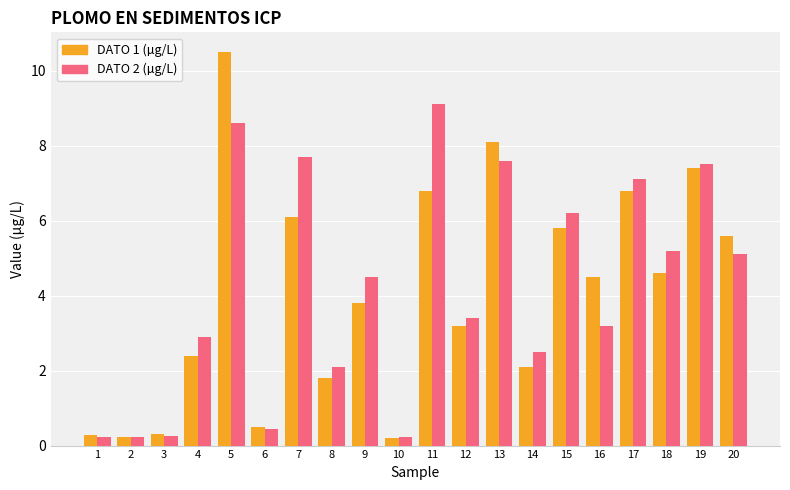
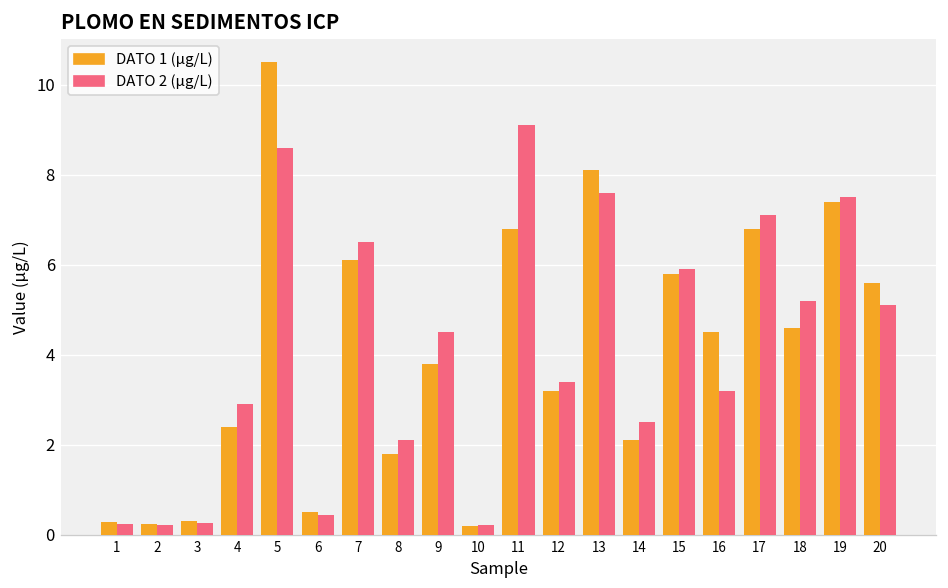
  {
    "DATO 1 (µg/L)": {
      "1": 0.3,
      "2": 0.2,
      "3": 0.3,
      "4": 2.4,
      "5": 10.5,
      "6": 0.5,
      "7": 6.1,
      "8": 1.8,
      "9": 3.8,
      "10": 0.2,
      "11": 6.8,
      "12": 3.2,
      "13": 8.1,
      "14": 2.1,
      "15": 5.8,
      "16": 4.5,
      "17": 6.8,
      "18": 4.6,
      "19": 7.4,
      "20": 5.6
    },
    "DATO 2 (µg/L)": {
      "1": 0.2,
      "2": 0.2,
      "3": 0.3,
      "4": 2.9,
      "5": 8.6,
      "6": 0.4,
-     "7": 7.7,
+     "7": 6.5,
      "8": 2.1,
      "9": 4.5,
      "10": 0.2,
      "11": 9.1,
      "12": 3.4,
      "13": 7.6,
      "14": 2.5,
-     "15": 6.2,
+     "15": 5.9,
      "16": 3.2,
      "17": 7.1,
      "18": 5.2,
      "19": 7.5,
      "20": 5.1
    }
  }
